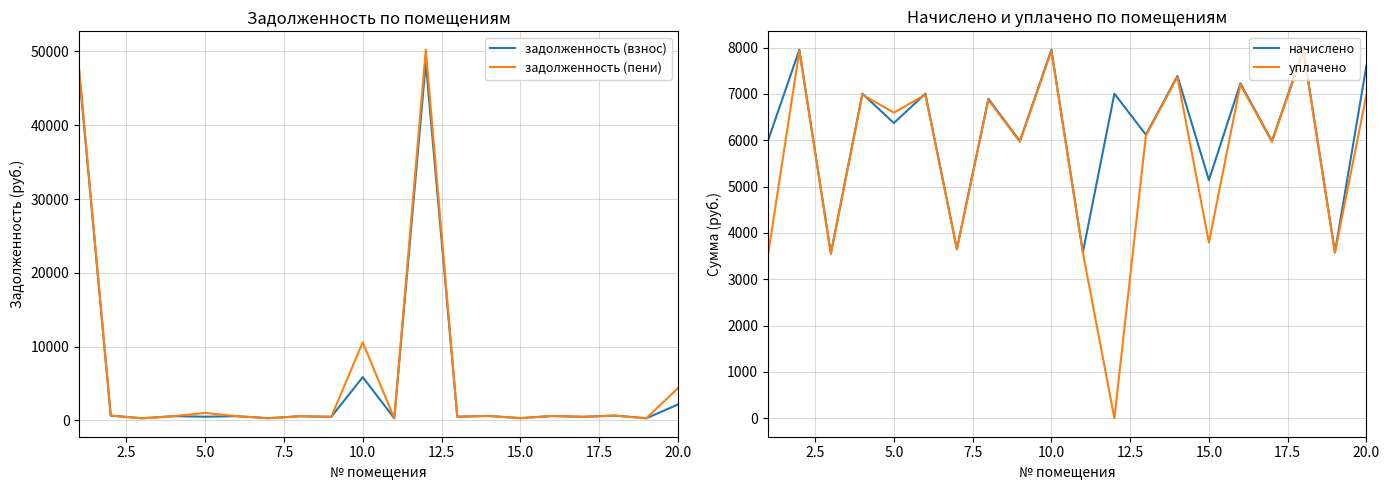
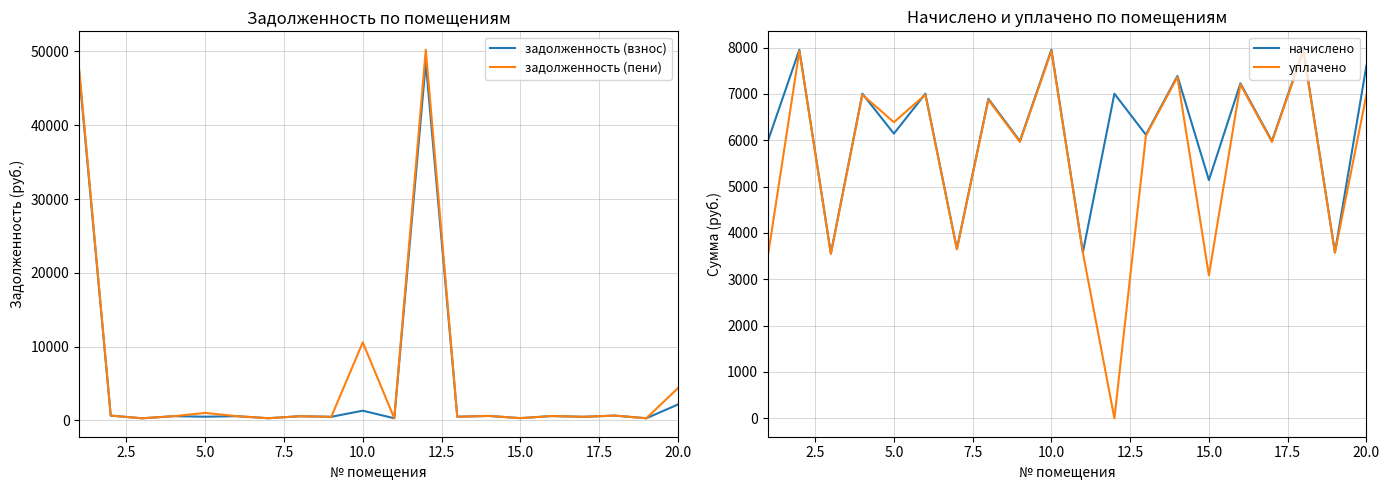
  {
    "Задолженность по помещениям": {
      "задолженность (взнос)": {
        "5.0": 1000,
-       "10.0": 6000,
+       "10.0": 1000,
        "20.0": 2000
      },
      "задолженность (пени)": {
        "5.0": 1000,
        "10.0": 11000,
        "20.0": 4000
      }
    },
    "Начислено и уплачено по помещениям": {
      "начислено": {
-       "5.0": 6400,
+       "5.0": 6100,
        "15.0": 5100,
        "20.0": 7600
      },
      "уплачено": {
-       "5.0": 6600,
-       "15.0": 3800,
+       "5.0": 6400,
+       "15.0": 3100,
        "20.0": 7000
      }
    }
  }
